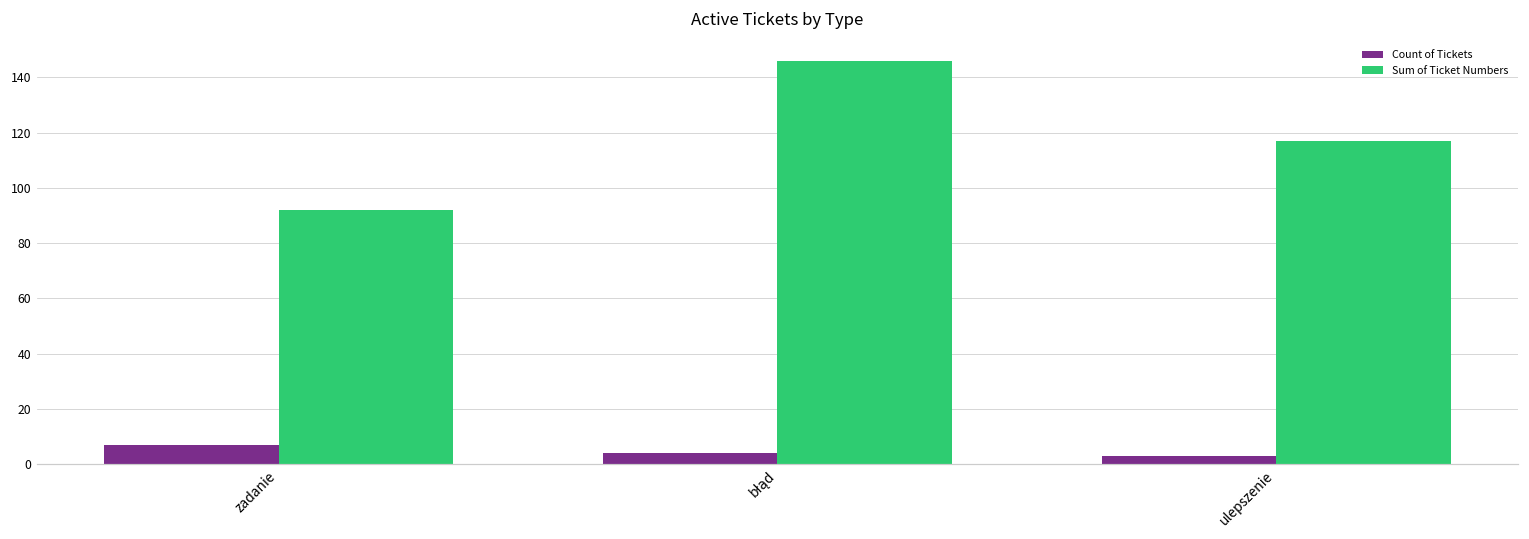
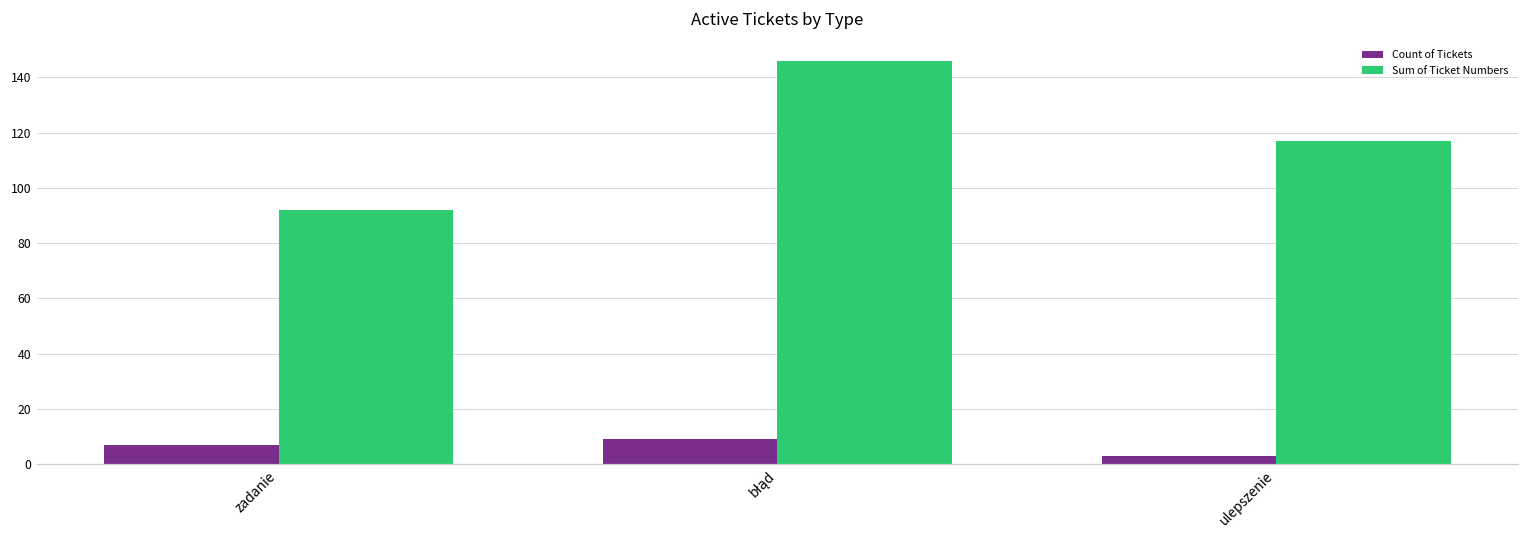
  {
    "Count of Tickets": {
      "zadanie": 7,
-     "błąd": 4,
+     "błąd": 9,
      "ulepszenie": 3
    },
    "Sum of Ticket Numbers": {
      "zadanie": 92,
      "błąd": 146,
      "ulepszenie": 117
    }
  }
